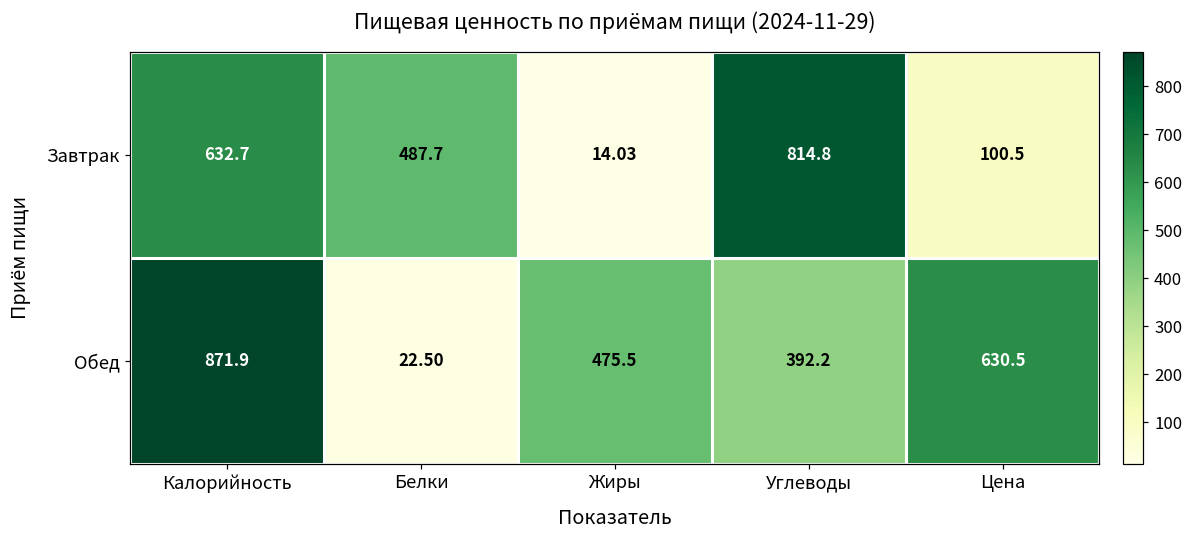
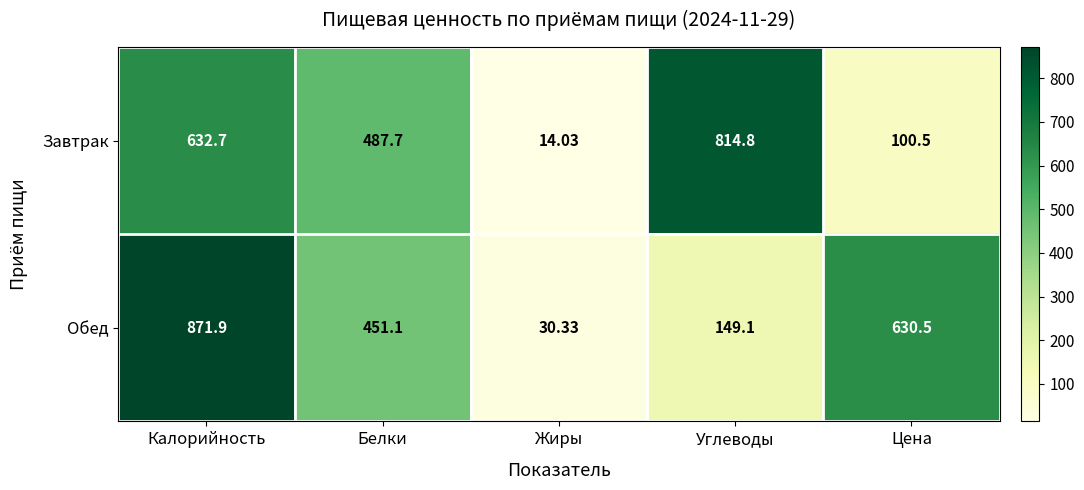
  {
    "Завтрак": {
      "Калорийность": 632.7,
      "Белки": 487.7,
      "Жиры": 14.03,
      "Углеводы": 814.8,
      "Цена": 100.5
    },
    "Обед": {
      "Калорийность": 871.9,
-     "Белки": 22.50,
-     "Жиры": 475.5,
-     "Углеводы": 392.2,
+     "Белки": 451.1,
+     "Жиры": 30.33,
+     "Углеводы": 149.1,
      "Цена": 630.5
    }
  }
